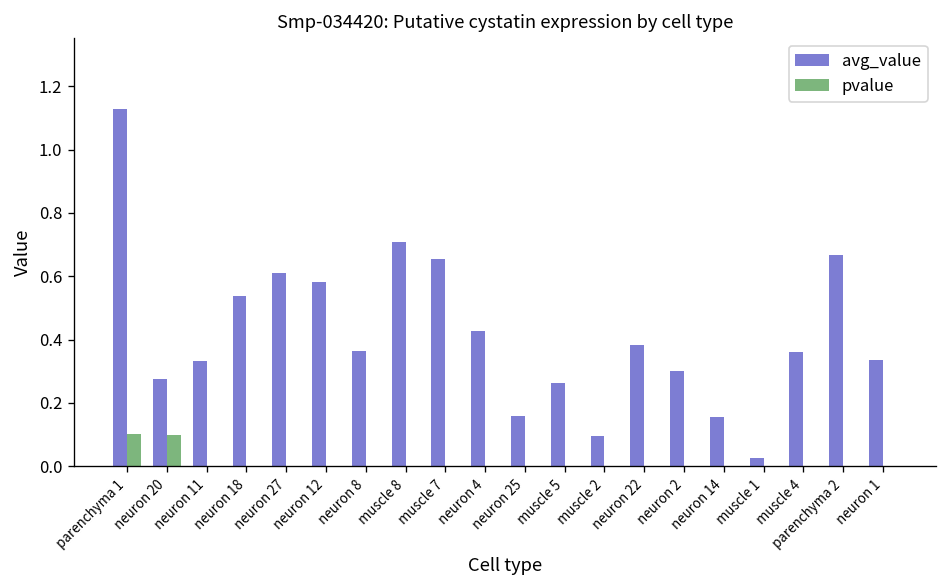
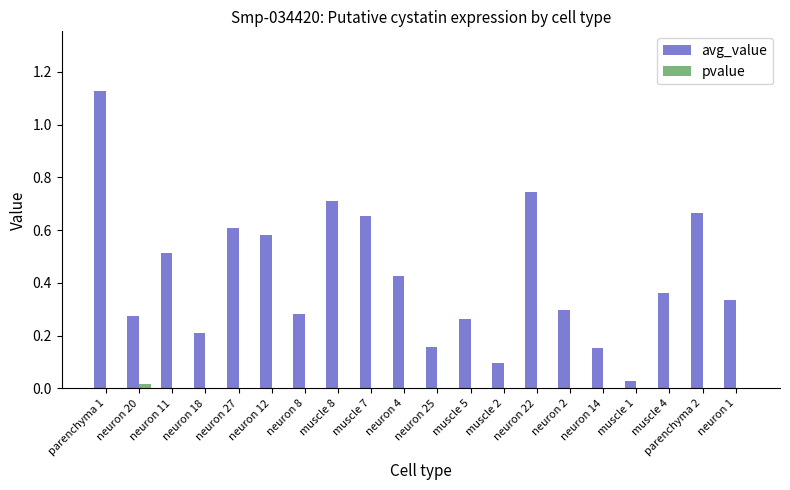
  {
    "avg_value": {
      "parenchyma 1": 1.13,
      "neuron 20": 0.27,
-     "neuron 11": 0.33,
-     "neuron 18": 0.54,
+     "neuron 11": 0.52,
+     "neuron 18": 0.21,
      "neuron 27": 0.61,
      "neuron 12": 0.58,
-     "neuron 8": 0.36,
+     "neuron 8": 0.28,
      "muscle 8": 0.71,
      "muscle 7": 0.65,
      "neuron 4": 0.43,
      "neuron 25": 0.16,
      "muscle 5": 0.26,
      "muscle 2": 0.09,
-     "neuron 22": 0.38,
+     "neuron 22": 0.75,
      "neuron 2": 0.30,
      "neuron 14": 0.15,
      "muscle 1": 0.03,
      "muscle 4": 0.36,
      "parenchyma 2": 0.67,
      "neuron 1": 0.34
    },
    "pvalue": {
-     "parenchyma 1": 0.1,
-     "neuron 20": 0.10
+     "parenchyma 1": 0.0,
+     "neuron 20": 0.02
    }
  }
